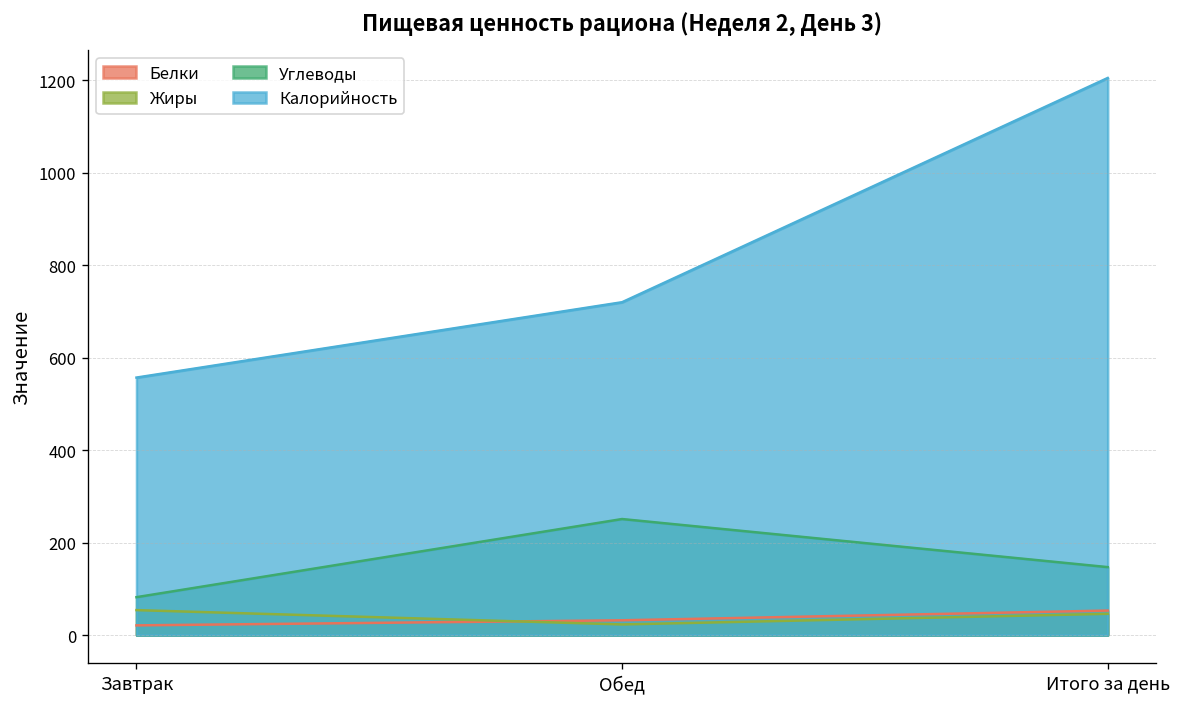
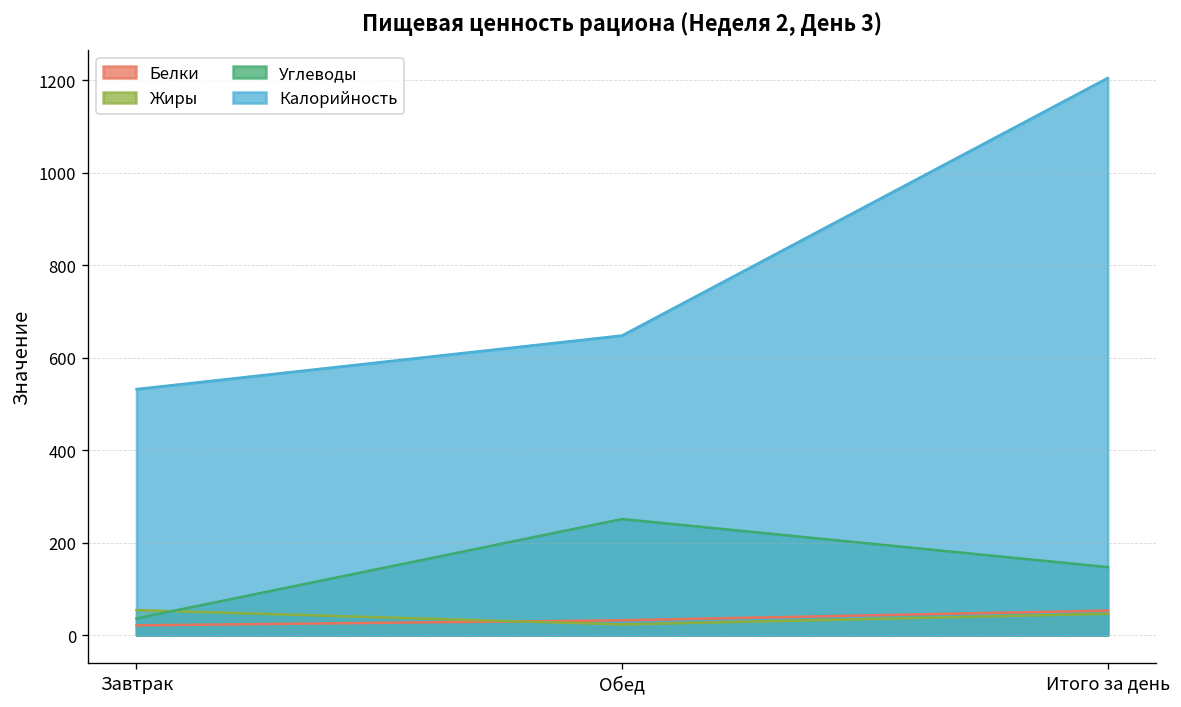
  {
    "Белки": {
      "Завтрак": 20,
      "Обед": 30,
      "Итого за день": 50
    },
    "Жиры": {
      "Завтрак": 50,
      "Обед": 20,
      "Итого за день": 50
    },
    "Углеводы": {
-     "Завтрак": 80,
+     "Завтрак": 40,
      "Обед": 250,
      "Итого за день": 150
    },
    "Калорийность": {
-     "Завтрак": 560,
-     "Обед": 720,
+     "Завтрак": 530,
+     "Обед": 650,
      "Итого за день": 1210
    }
  }
